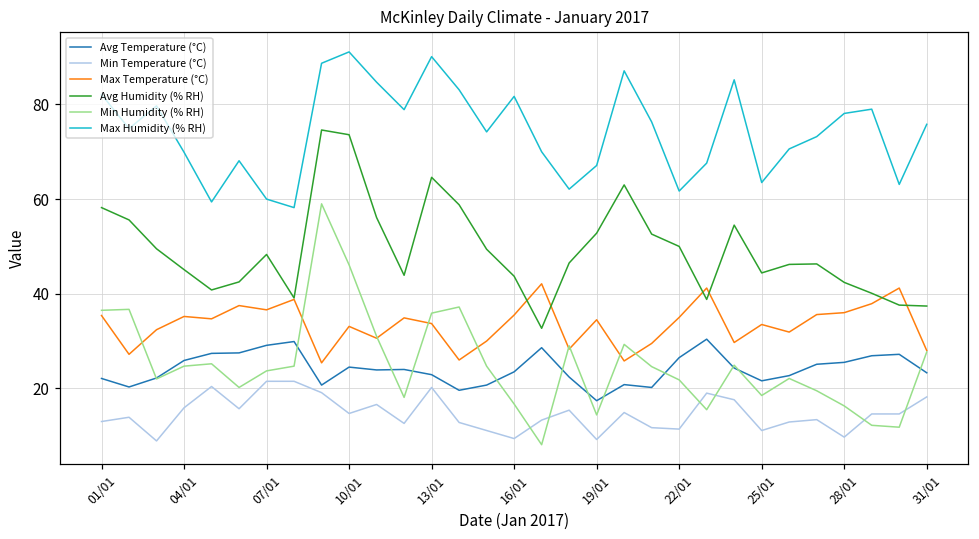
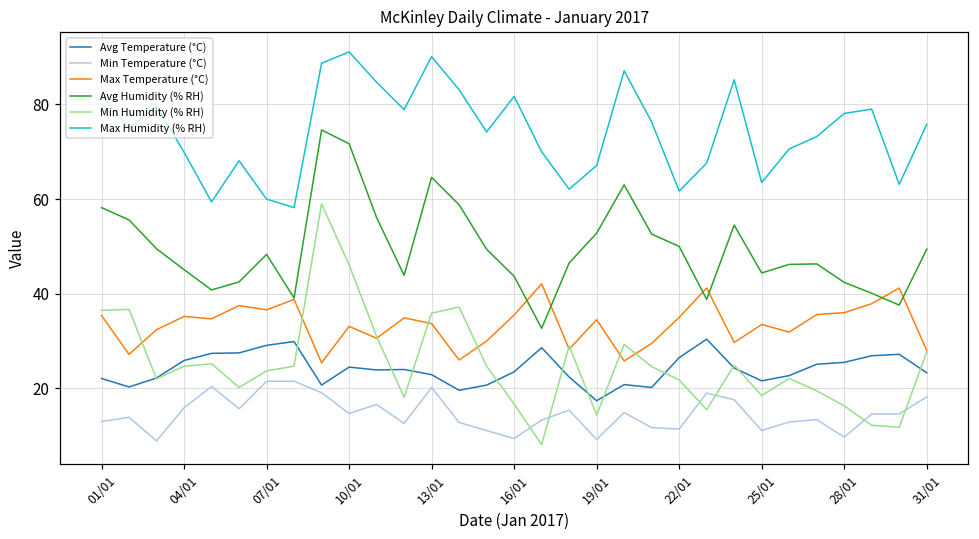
  {
    "Avg Temperature (°C)": {
      "01/01": 22,
      "04/01": 26,
      "07/01": 29,
      "10/01": 25,
      "13/01": 23,
      "16/01": 24,
      "19/01": 17,
      "22/01": 27,
      "25/01": 22,
      "28/01": 26,
      "31/01": 23
    },
    "Min Temperature (°C)": {
      "01/01": 13,
      "04/01": 16,
      "07/01": 22,
      "10/01": 15,
      "13/01": 20,
      "16/01": 9,
      "19/01": 9,
      "22/01": 11,
      "25/01": 11,
      "28/01": 10,
      "31/01": 18
    },
    "Max Temperature (°C)": {
      "01/01": 35,
      "04/01": 35,
      "07/01": 37,
      "10/01": 33,
      "13/01": 34,
      "16/01": 36,
      "19/01": 35,
      "22/01": 35,
      "25/01": 34,
      "28/01": 36
    },
    "Avg Humidity (% RH)": {
      "01/01": 58,
      "04/01": 45,
      "07/01": 48,
-     "10/01": 74,
+     "10/01": 72,
      "13/01": 65,
      "16/01": 44,
      "19/01": 53,
      "22/01": 50,
      "25/01": 44,
      "28/01": 42,
-     "31/01": 37
+     "31/01": 49
    },
    "Min Humidity (% RH)": {
      "01/01": 37,
      "04/01": 25,
      "07/01": 24,
      "10/01": 46,
      "13/01": 36,
      "16/01": 17,
      "19/01": 14,
      "22/01": 22,
      "25/01": 19,
      "28/01": 16
    },
    "Max Humidity (% RH)": {
      "04/01": 70,
      "07/01": 60,
      "10/01": 91,
      "13/01": 90,
      "16/01": 82,
      "19/01": 67,
      "22/01": 62,
      "25/01": 64,
      "28/01": 78,
      "31/01": 76
    }
  }
